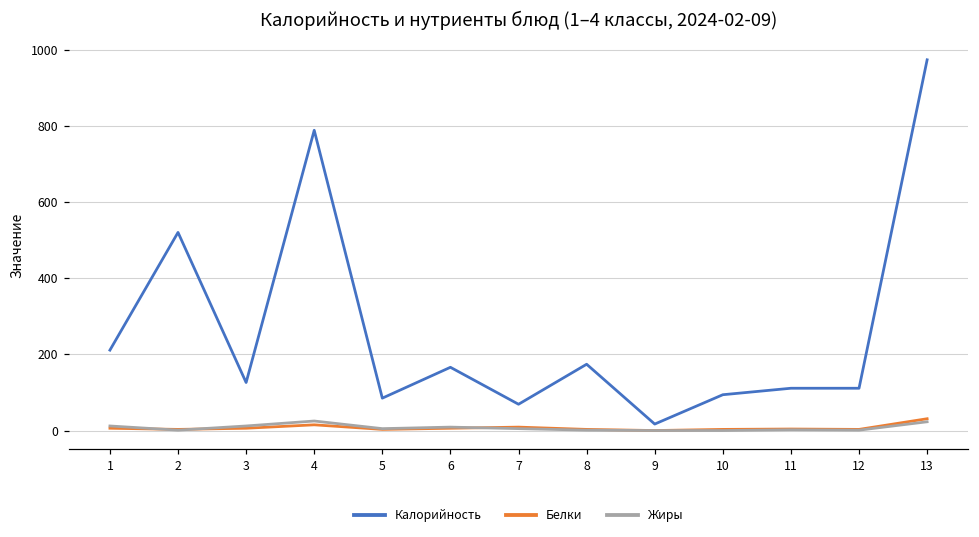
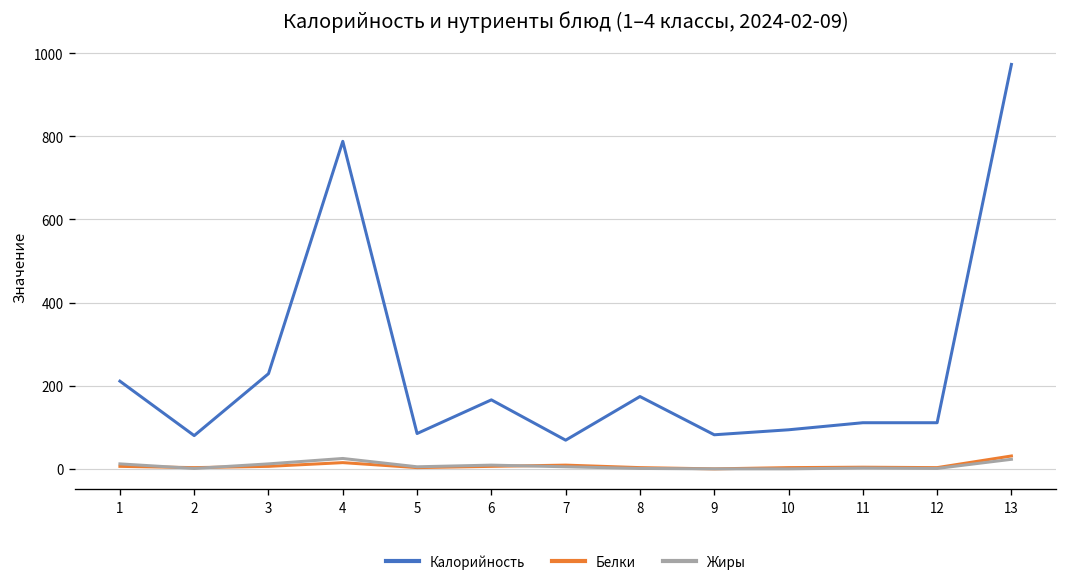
  {
    "Калорийность": {
      "1": 210,
-     "2": 520,
-     "3": 130,
+     "2": 80,
+     "3": 230,
      "4": 790,
      "5": 90,
      "6": 170,
      "7": 70,
      "8": 170,
-     "9": 20,
+     "9": 80,
      "10": 90,
      "11": 110,
      "12": 110,
      "13": 970
    },
    "Белки": {
      "4": 20,
      "13": 30
    },
    "Жиры": {
      "4": 30,
      "13": 20
    }
  }
